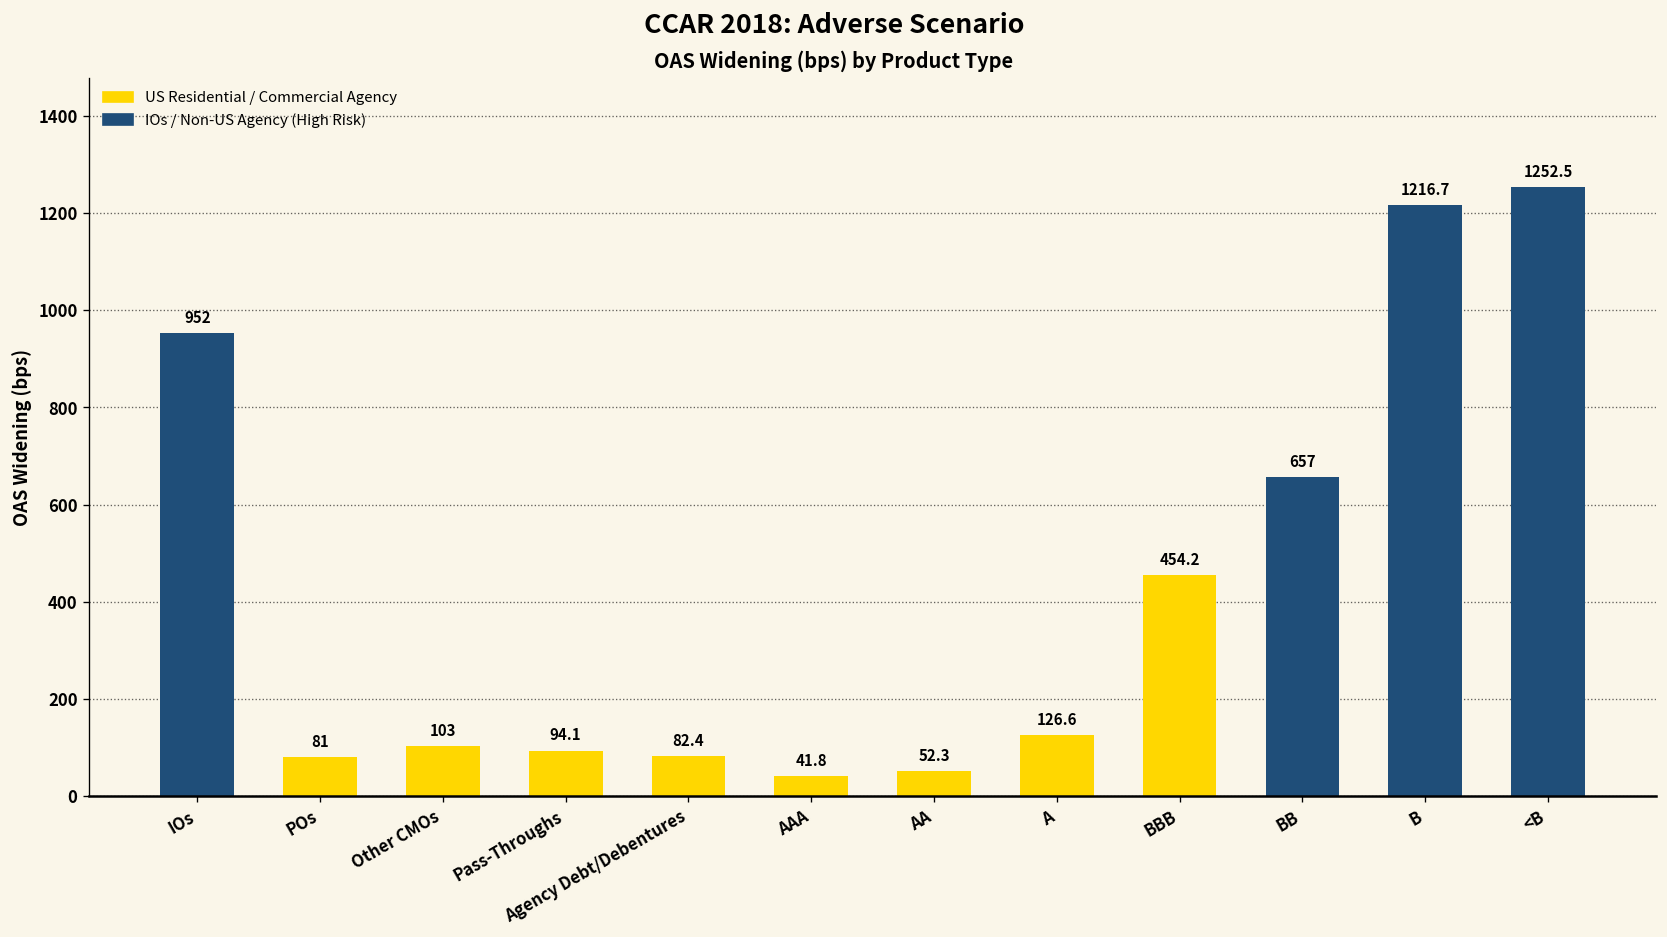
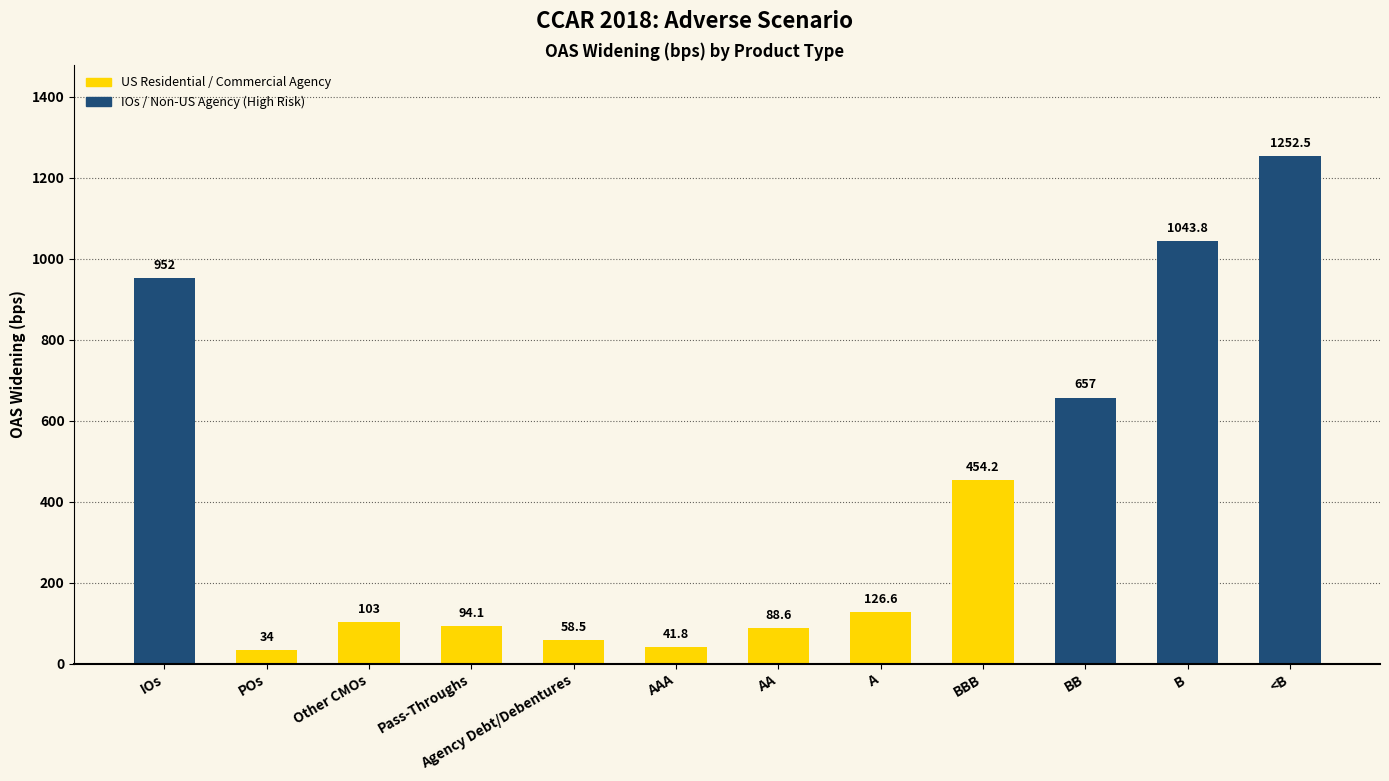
  {
    "IOs": 952,
-   "POs": 81,
+   "POs": 34,
    "Other CMOs": 103,
    "Pass-Throughs": 94.1,
-   "Agency Debt/Debentures": 82.4,
+   "Agency Debt/Debentures": 58.5,
    "AAA": 41.8,
-   "AA": 52.3,
+   "AA": 88.6,
    "A": 126.6,
    "BBB": 454.2,
    "BB": 657,
-   "B": 1216.7,
+   "B": 1043.8,
    "<B": 1252.5
  }
